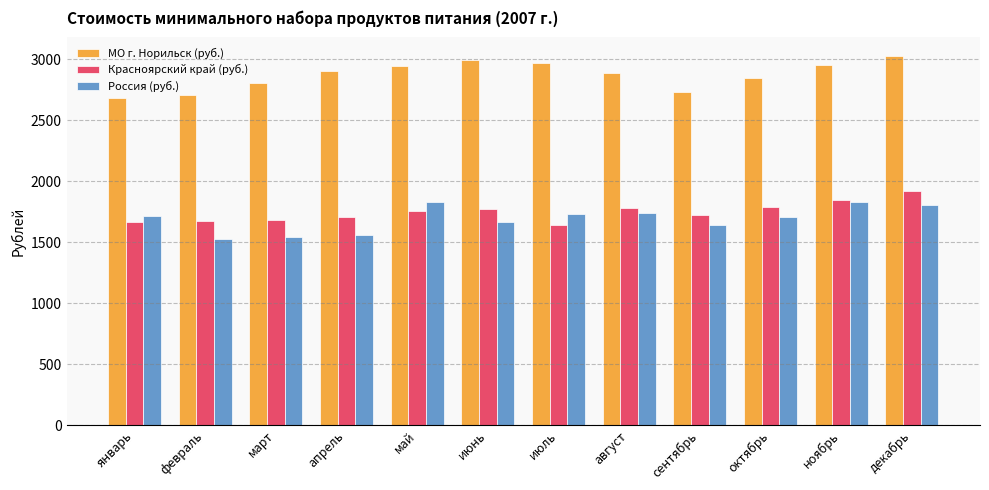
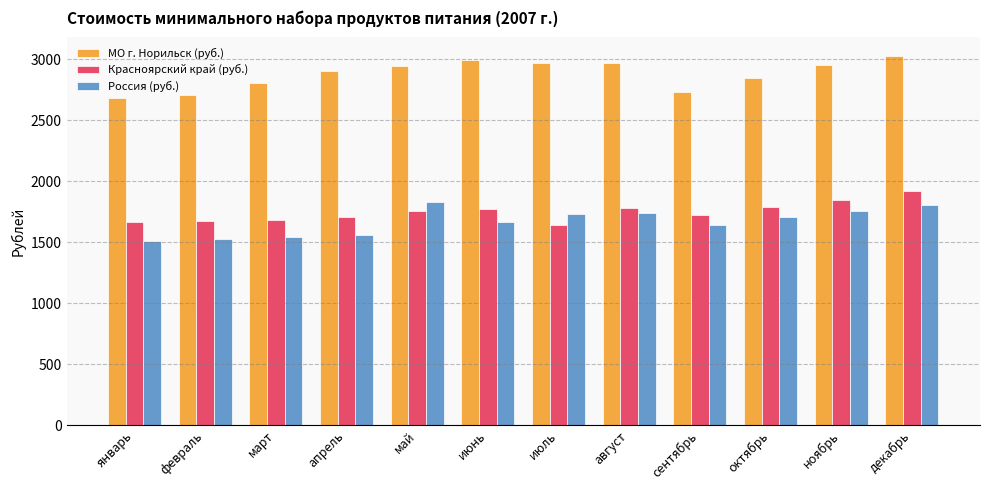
  {
    "МО г. Норильск (руб.)": {
      "январь": 2680,
      "февраль": 2700,
      "март": 2800,
      "апрель": 2900,
      "май": 2940,
      "июнь": 2990,
      "июль": 2970,
-     "август": 2890,
+     "август": 2970,
      "сентябрь": 2730,
      "октябрь": 2840,
      "ноябрь": 2960,
      "декабрь": 3030
    },
    "Красноярский край (руб.)": {
      "январь": 1660,
      "февраль": 1670,
      "март": 1680,
      "апрель": 1700,
      "май": 1750,
      "июнь": 1770,
      "июль": 1640,
      "август": 1780,
      "сентябрь": 1720,
      "октябрь": 1790,
      "ноябрь": 1850,
      "декабрь": 1920
    },
    "Россия (руб.)": {
-     "январь": 1720,
+     "январь": 1510,
      "февраль": 1520,
      "март": 1540,
      "апрель": 1560,
      "май": 1830,
      "июнь": 1670,
      "июль": 1730,
      "август": 1740,
      "сентябрь": 1640,
      "октябрь": 1710,
-     "ноябрь": 1830,
+     "ноябрь": 1750,
      "декабрь": 1800
    }
  }
